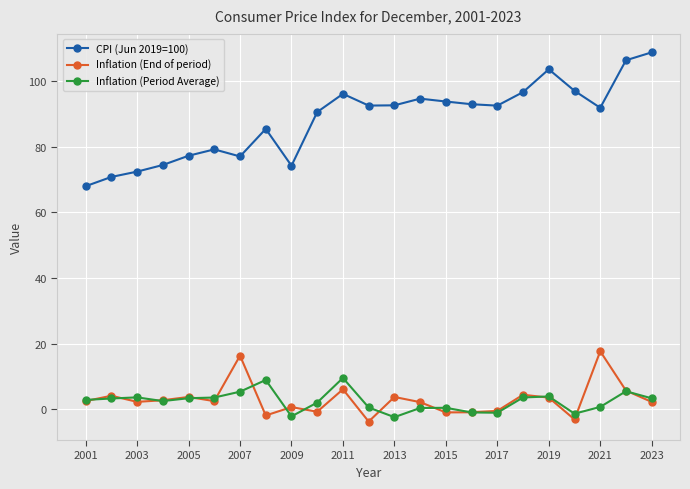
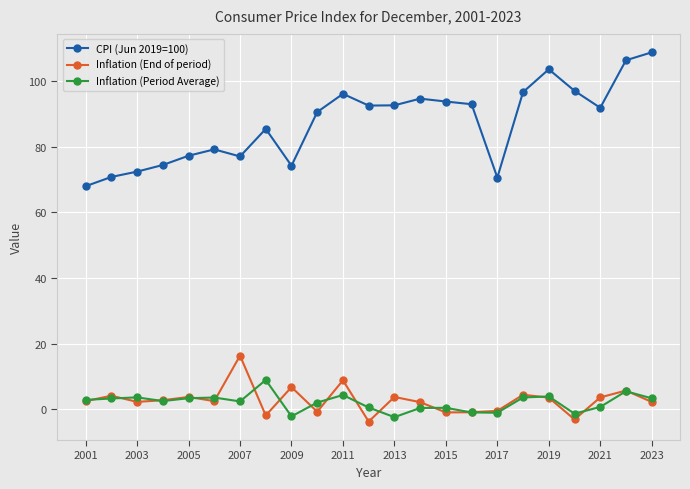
  {
    "CPI (Jun 2019=100)": {
      "2001": 68,
      "2003": 72,
      "2005": 77,
      "2007": 77,
      "2009": 74,
      "2011": 96,
      "2013": 93,
      "2015": 94,
-     "2017": 93,
+     "2017": 71,
      "2019": 104,
      "2021": 92,
      "2023": 109
    },
    "Inflation (End of period)": {
      "2003": 2,
      "2007": 16,
-     "2009": 1,
-     "2011": 6,
+     "2009": 7,
+     "2011": 9,
      "2013": 4,
      "2015": -1,
-     "2021": 18,
+     "2021": 4,
      "2023": 2
    },
    "Inflation (Period Average)": {
      "2003": 4,
-     "2007": 5,
+     "2007": 2,
      "2009": -2,
-     "2011": 10,
+     "2011": 4,
      "2013": -2,
      "2015": 0,
      "2021": 1,
      "2023": 3
    }
  }
